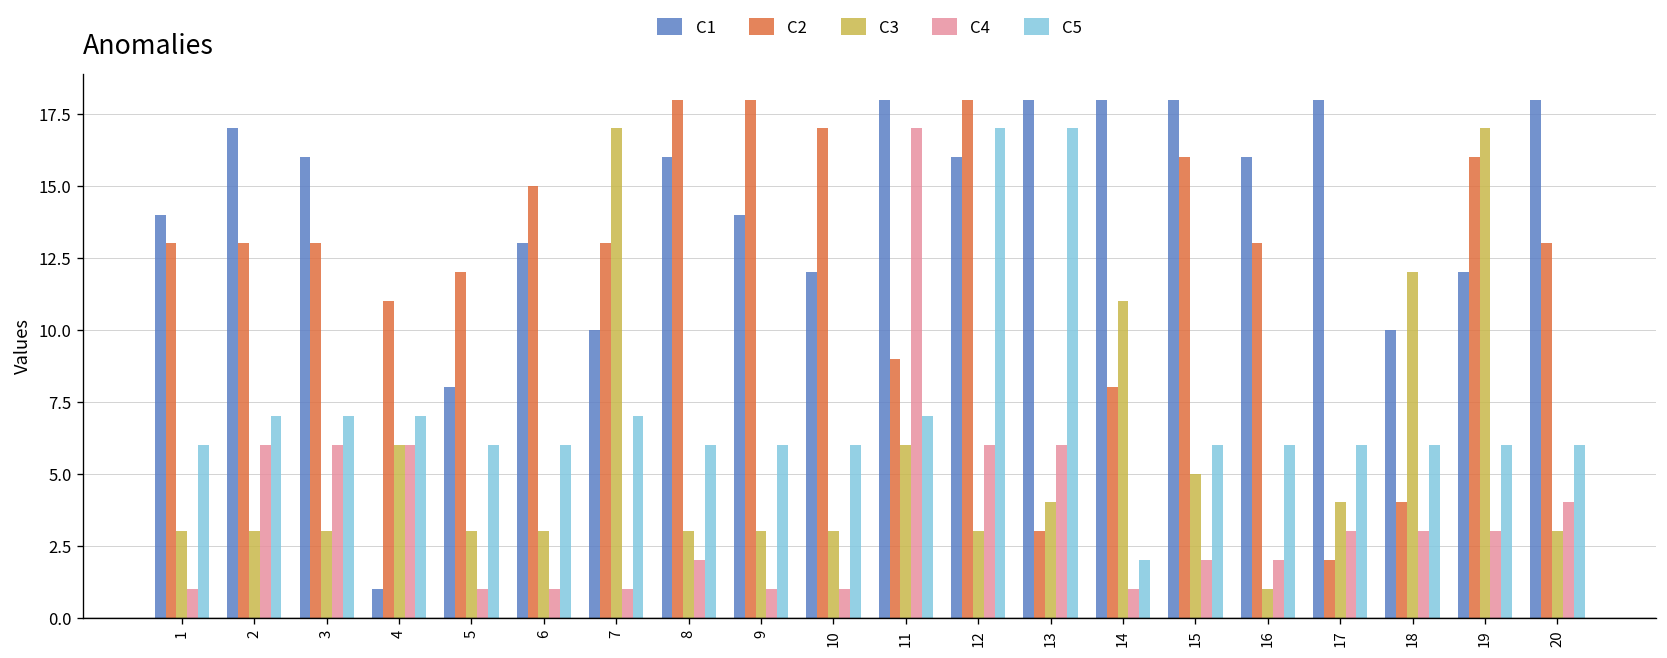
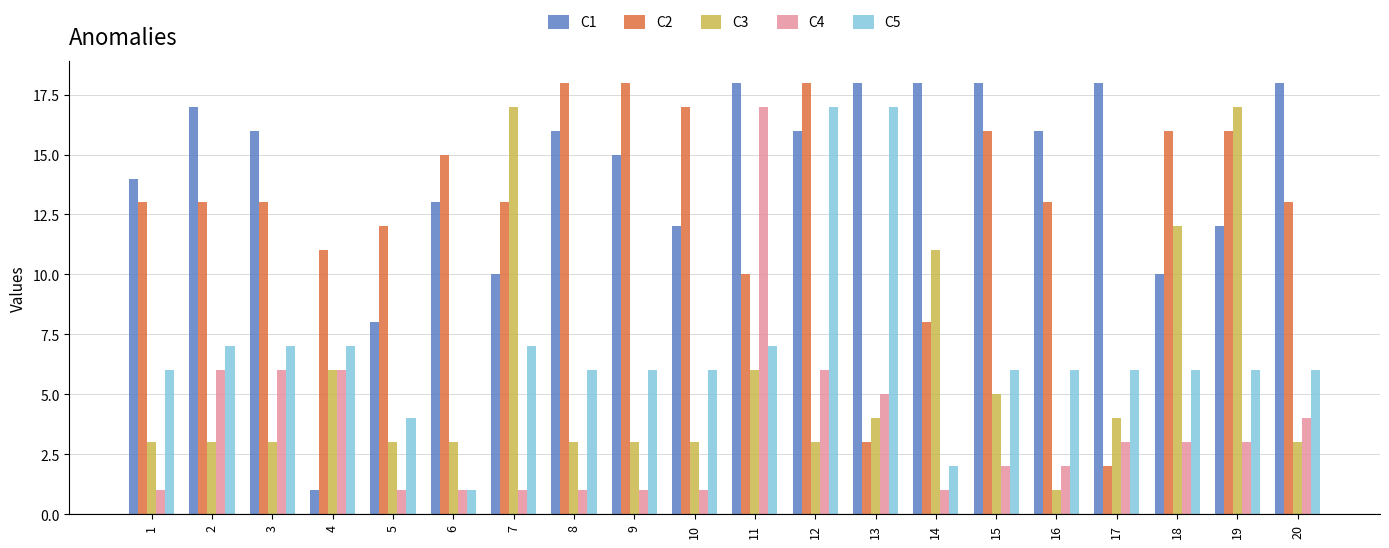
  {
    "C1": {
      "1": 14,
      "2": 17,
      "3": 16,
      "4": 1,
      "5": 8,
      "6": 13,
      "7": 10,
      "8": 16,
-     "9": 14,
+     "9": 15,
      "10": 12,
      "11": 18,
      "12": 16,
      "13": 18,
      "14": 18,
      "15": 18,
      "16": 16,
      "17": 18,
      "18": 10,
      "19": 12,
      "20": 18
    },
    "C2": {
      "1": 13,
      "2": 13,
      "3": 13,
      "4": 11,
      "5": 12,
      "6": 15,
      "7": 13,
      "8": 18,
      "9": 18,
      "10": 17,
-     "11": 9,
+     "11": 10,
      "12": 18,
      "13": 3,
      "14": 8,
      "15": 16,
      "16": 13,
      "17": 2,
-     "18": 4,
+     "18": 16,
      "19": 16,
      "20": 13
    },
    "C3": {
      "1": 3,
      "2": 3,
      "3": 3,
      "4": 6,
      "5": 3,
      "6": 3,
      "7": 17,
      "8": 3,
      "9": 3,
      "10": 3,
      "11": 6,
      "12": 3,
      "13": 4,
      "14": 11,
      "15": 5,
      "16": 1,
      "17": 4,
      "18": 12,
      "19": 17,
      "20": 3
    },
    "C4": {
      "1": 1,
      "2": 6,
      "3": 6,
      "4": 6,
      "5": 1,
      "6": 1,
      "7": 1,
-     "8": 2,
+     "8": 1,
      "9": 1,
      "10": 1,
      "11": 17,
      "12": 6,
-     "13": 6,
+     "13": 5,
      "14": 1,
      "15": 2,
      "16": 2,
      "17": 3,
      "18": 3,
      "19": 3,
      "20": 4
    },
    "C5": {
      "1": 6,
      "2": 7,
      "3": 7,
      "4": 7,
-     "5": 6,
-     "6": 6,
+     "5": 4,
+     "6": 1,
      "7": 7,
      "8": 6,
      "9": 6,
      "10": 6,
      "11": 7,
      "12": 17,
      "13": 17,
      "14": 2,
      "15": 6,
      "16": 6,
      "17": 6,
      "18": 6,
      "19": 6,
      "20": 6
    }
  }
